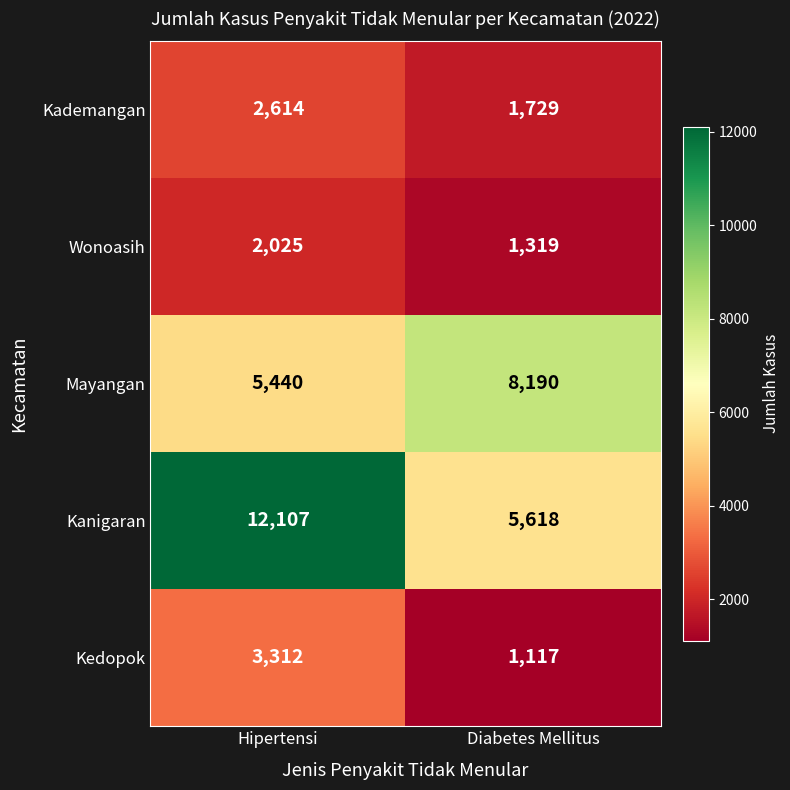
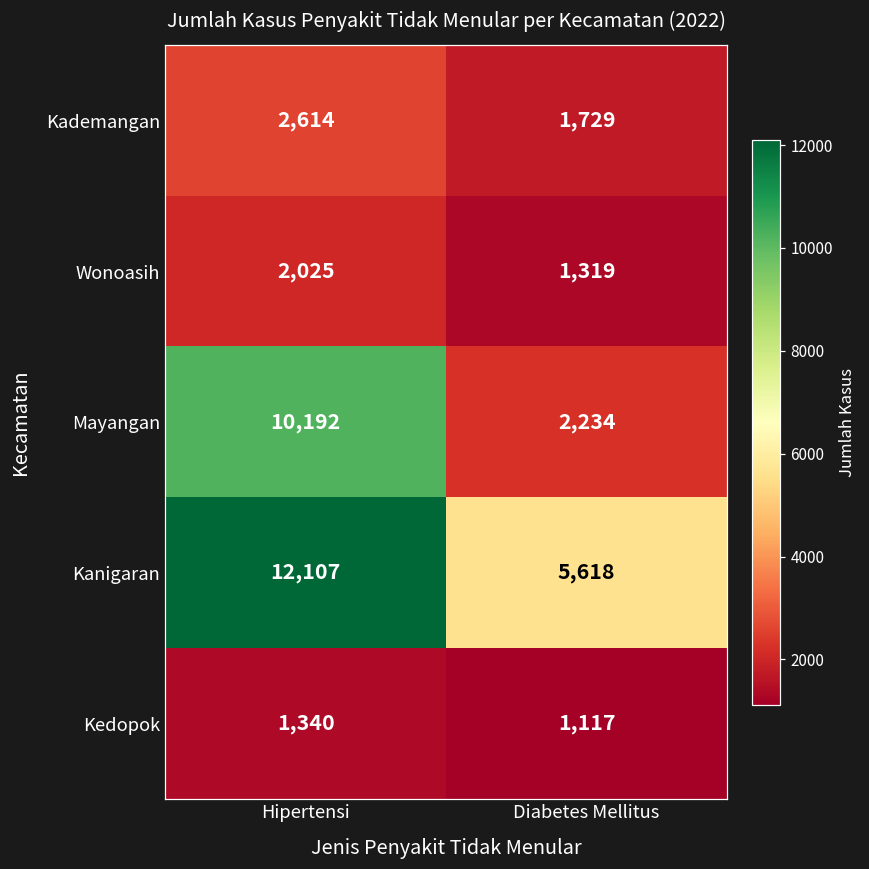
  {
    "Kademangan": {
      "Hipertensi": "2,614",
      "Diabetes Mellitus": "1,729"
    },
    "Wonoasih": {
      "Hipertensi": "2,025",
      "Diabetes Mellitus": "1,319"
    },
    "Mayangan": {
-     "Hipertensi": "5,440",
-     "Diabetes Mellitus": "8,190"
+     "Hipertensi": "10,192",
+     "Diabetes Mellitus": "2,234"
    },
    "Kanigaran": {
      "Hipertensi": "12,107",
      "Diabetes Mellitus": "5,618"
    },
    "Kedopok": {
-     "Hipertensi": "3,312",
+     "Hipertensi": "1,340",
      "Diabetes Mellitus": "1,117"
    }
  }
